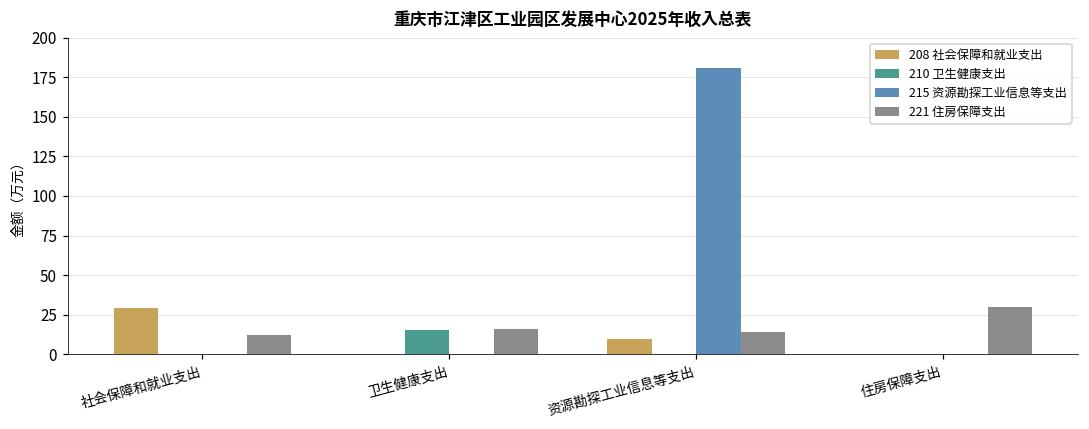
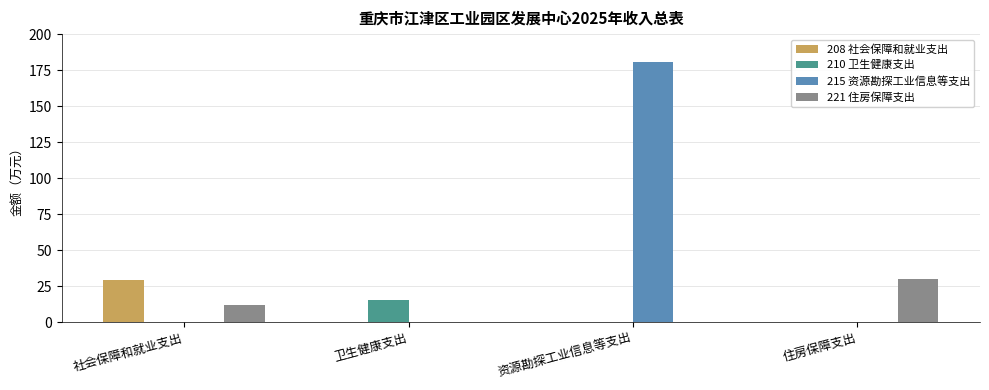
  {
    "208 社会保障和就业支出": {
      "社会保障和就业支出": 29,
      "卫生健康支出": 0,
-     "资源勘探工业信息等支出": 10,
+     "资源勘探工业信息等支出": 0,
      "住房保障支出": 0
    },
    "221 住房保障支出": {
      "社会保障和就业支出": 12,
-     "卫生健康支出": 16,
-     "资源勘探工业信息等支出": 14,
+     "卫生健康支出": 0,
+     "资源勘探工业信息等支出": 0,
      "住房保障支出": 30
    }
  }
